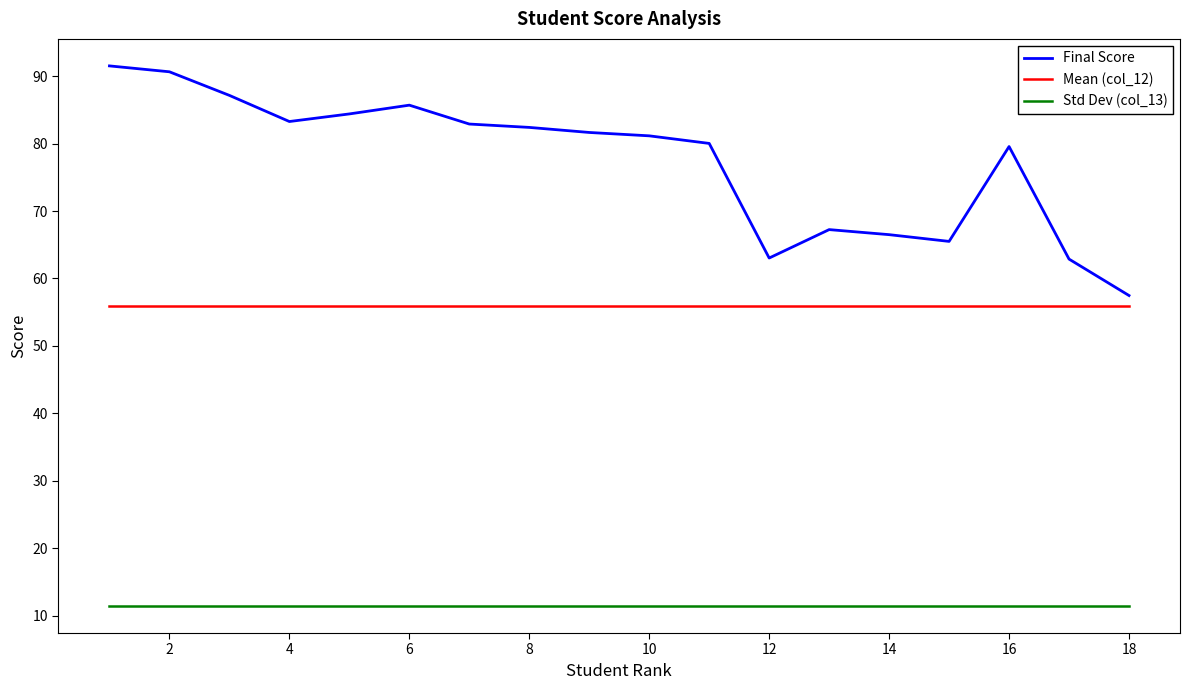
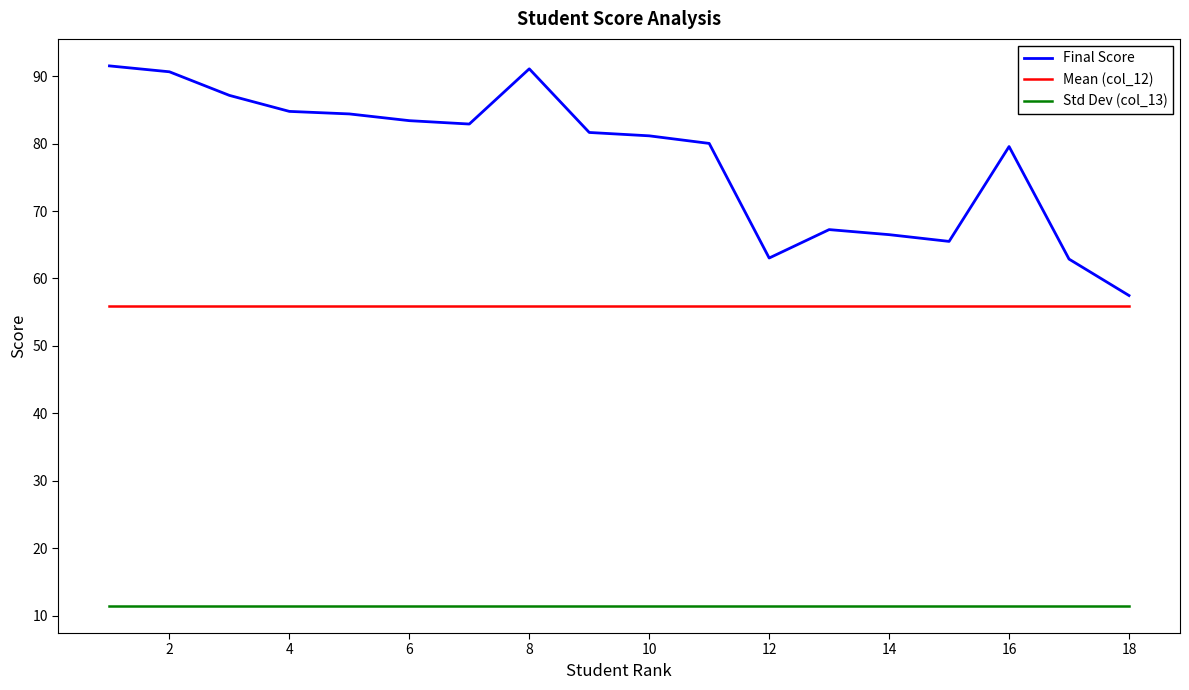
  {
    "Final Score": {
      "2": 91,
-     "4": 83,
-     "6": 86,
-     "8": 82,
+     "4": 85,
+     "6": 83,
+     "8": 91,
      "10": 81,
      "12": 63,
      "14": 67,
      "16": 80,
      "18": 57
    },
    "Mean (col_12)": {
      "2": 56,
      "4": 56,
      "6": 56,
      "8": 56,
      "10": 56,
      "12": 56,
      "14": 56,
      "16": 56,
      "18": 56
    },
    "Std Dev (col_13)": {
      "2": 11,
      "4": 11,
      "6": 11,
      "8": 11,
      "10": 11,
      "12": 11,
      "14": 11,
      "16": 11,
      "18": 11
    }
  }
